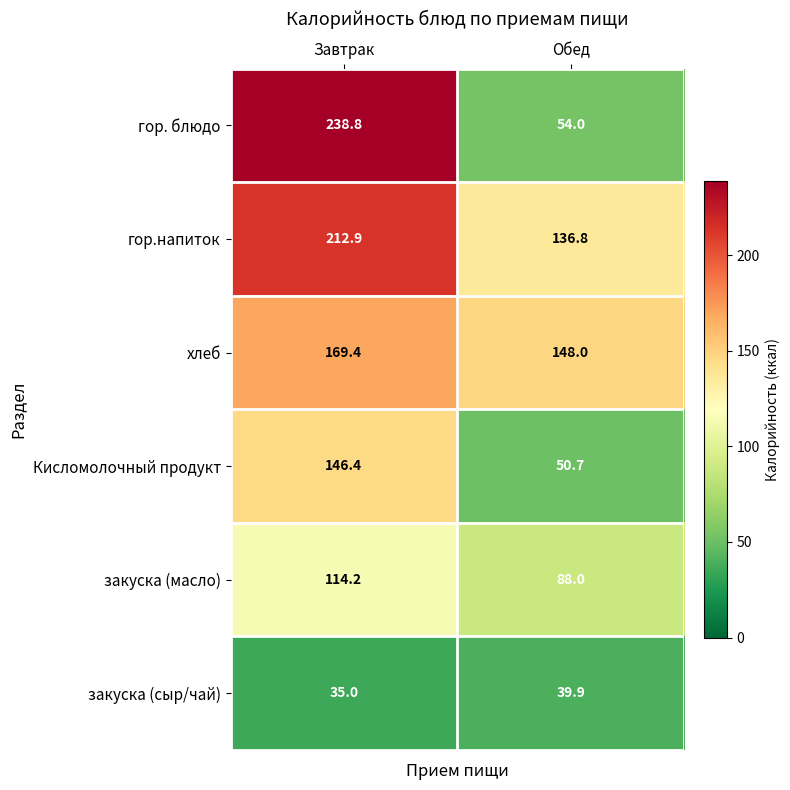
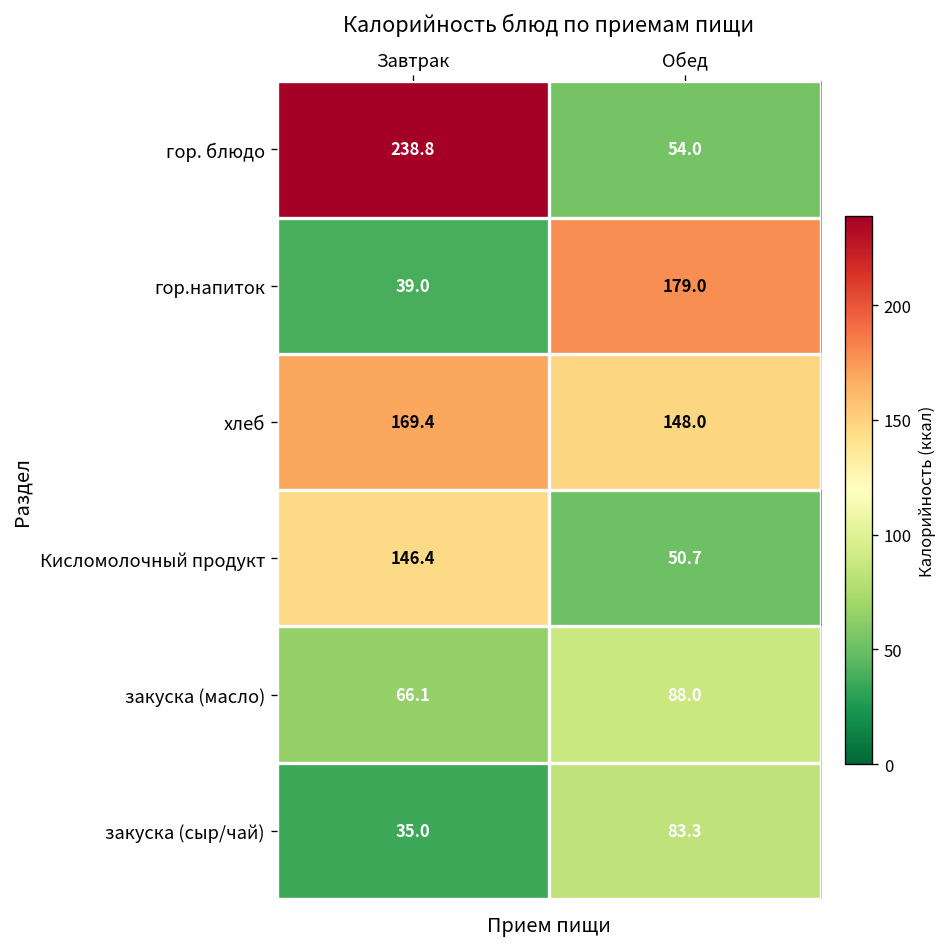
  {
    "гор. блюдо": {
      "Завтрак": 238.8,
      "Обед": 54.0
    },
    "гор.напиток": {
-     "Завтрак": 212.9,
-     "Обед": 136.8
+     "Завтрак": 39.0,
+     "Обед": 179.0
    },
    "хлеб": {
      "Завтрак": 169.4,
      "Обед": 148.0
    },
    "Кисломолочный продукт": {
      "Завтрак": 146.4,
      "Обед": 50.7
    },
    "закуска (масло)": {
-     "Завтрак": 114.2,
+     "Завтрак": 66.1,
      "Обед": 88.0
    },
    "закуска (сыр/чай)": {
      "Завтрак": 35.0,
-     "Обед": 39.9
+     "Обед": 83.3
    }
  }
